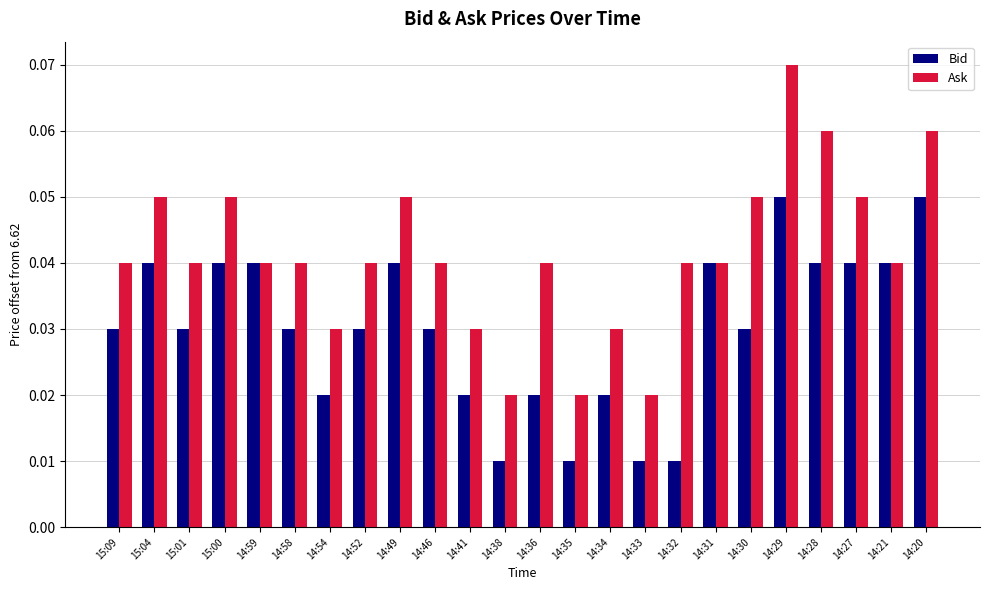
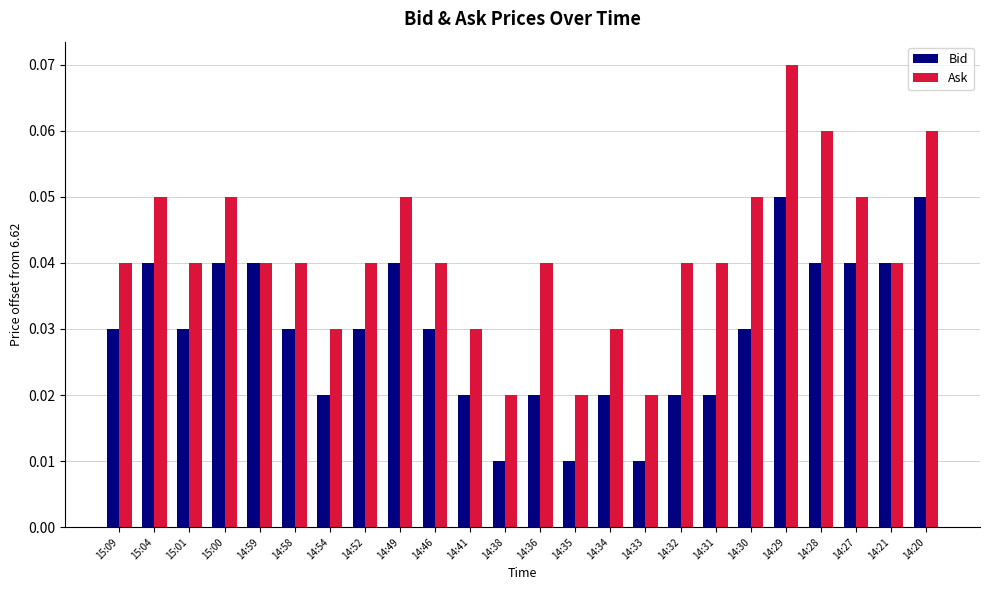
  {
    "Bid": {
      "15:09": 0.030,
      "15:04": 0.040,
      "15:01": 0.030,
      "15:00": 0.040,
      "14:59": 0.040,
      "14:58": 0.030,
      "14:54": 0.020,
      "14:52": 0.030,
      "14:49": 0.040,
      "14:46": 0.030,
      "14:41": 0.020,
      "14:38": 0.010,
      "14:36": 0.020,
      "14:35": 0.010,
      "14:34": 0.020,
      "14:33": 0.010,
-     "14:32": 0.010,
-     "14:31": 0.040,
+     "14:32": 0.020,
+     "14:31": 0.020,
      "14:30": 0.030,
      "14:29": 0.050,
      "14:28": 0.040,
      "14:27": 0.040,
      "14:21": 0.040,
      "14:20": 0.050
    },
    "Ask": {
      "15:09": 0.040,
      "15:04": 0.050,
      "15:01": 0.040,
      "15:00": 0.050,
      "14:59": 0.040,
      "14:58": 0.040,
      "14:54": 0.030,
      "14:52": 0.040,
      "14:49": 0.050,
      "14:46": 0.040,
      "14:41": 0.030,
      "14:38": 0.020,
      "14:36": 0.040,
      "14:35": 0.020,
      "14:34": 0.030,
      "14:33": 0.020,
      "14:32": 0.040,
      "14:31": 0.040,
      "14:30": 0.050,
      "14:29": 0.070,
      "14:28": 0.060,
      "14:27": 0.050,
      "14:21": 0.040,
      "14:20": 0.060
    }
  }
